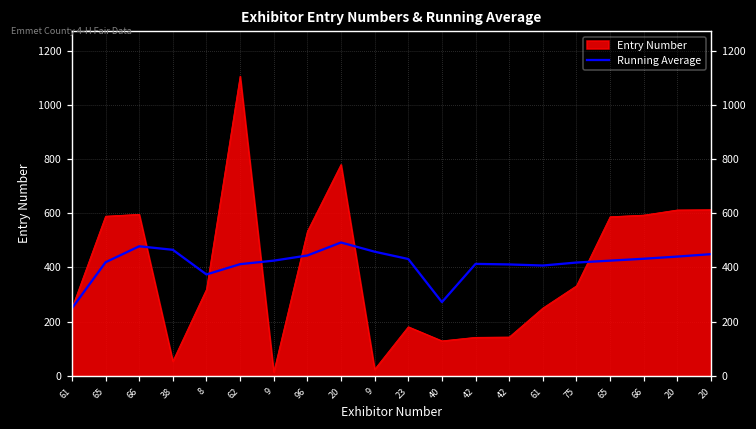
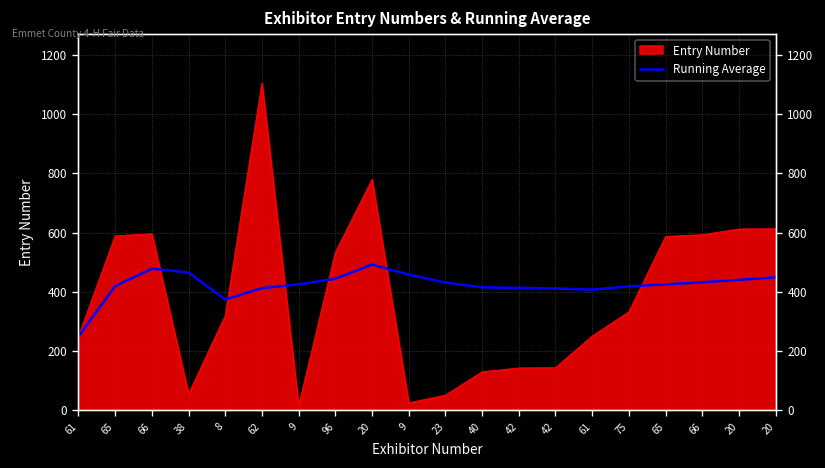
  {
    "Entry Number": {
      "38": 50,
      "8": 320,
      "62": 1110,
      "96": 530,
-     "23": 180,
+     "23": 50,
      "40": 130,
      "75": 330
    },
    "Running Average": {
      "38": 470,
      "8": 370,
      "62": 410,
      "96": 440,
      "23": 430,
-     "40": 270,
+     "40": 420,
      "75": 420
    }
  }
